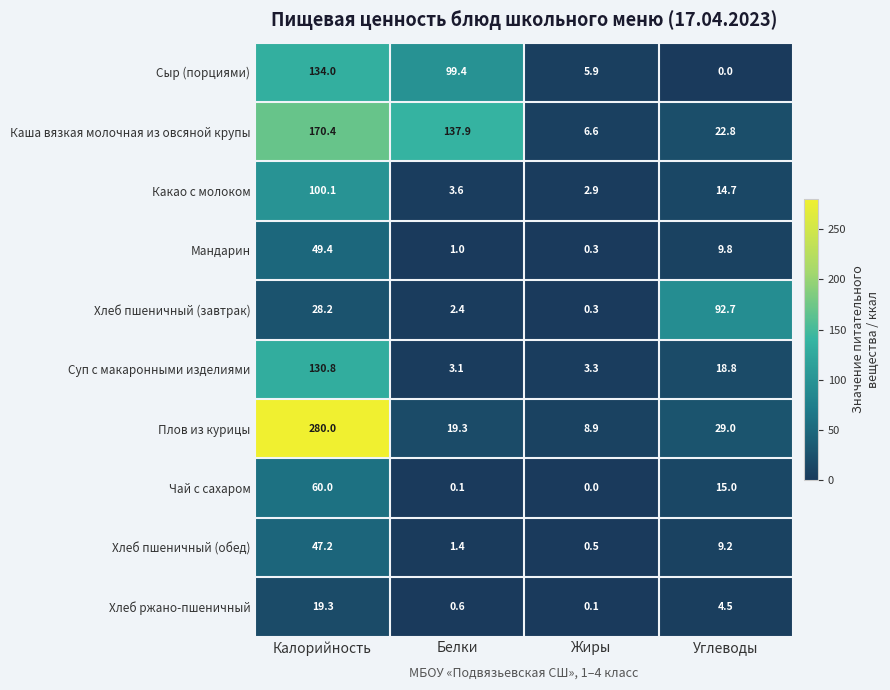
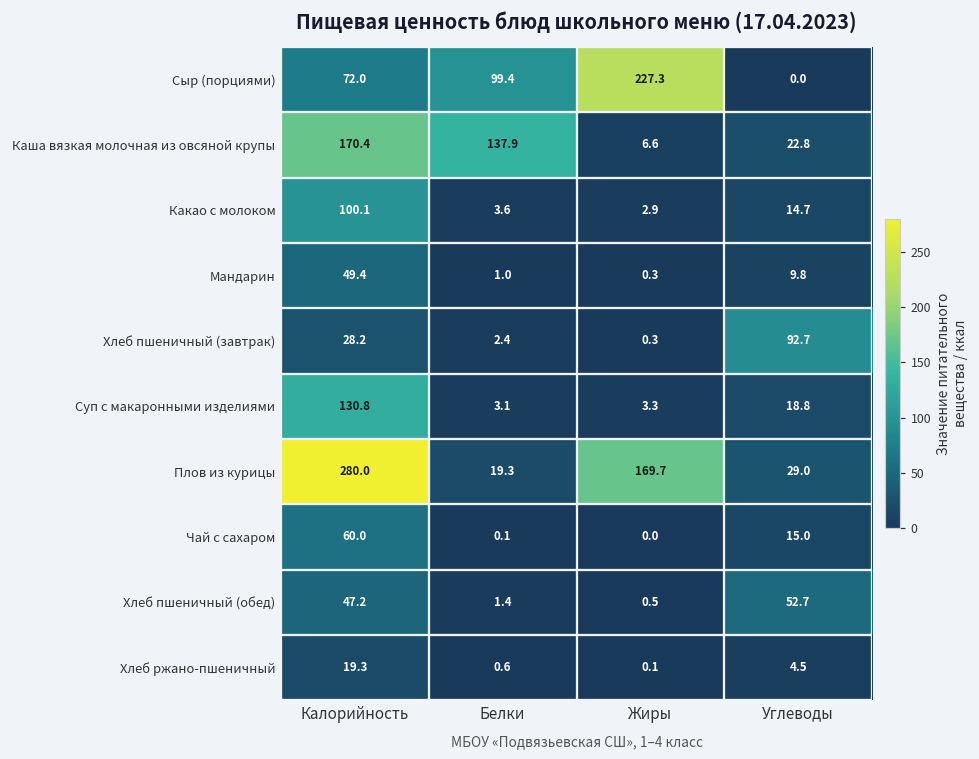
  {
    "Сыр (порциями)": {
-     "Калорийность": 134.0,
+     "Калорийность": 72.0,
      "Белки": 99.4,
-     "Жиры": 5.9,
+     "Жиры": 227.3,
      "Углеводы": 0.0
    },
    "Каша вязкая молочная из овсяной крупы": {
      "Калорийность": 170.4,
      "Белки": 137.9,
      "Жиры": 6.6,
      "Углеводы": 22.8
    },
    "Какао с молоком": {
      "Калорийность": 100.1,
      "Белки": 3.6,
      "Жиры": 2.9,
      "Углеводы": 14.7
    },
    "Мандарин": {
      "Калорийность": 49.4,
      "Белки": 1.0,
      "Жиры": 0.3,
      "Углеводы": 9.8
    },
    "Хлеб пшеничный (завтрак)": {
      "Калорийность": 28.2,
      "Белки": 2.4,
      "Жиры": 0.3,
      "Углеводы": 92.7
    },
    "Суп с макаронными изделиями": {
      "Калорийность": 130.8,
      "Белки": 3.1,
      "Жиры": 3.3,
      "Углеводы": 18.8
    },
    "Плов из курицы": {
      "Калорийность": 280.0,
      "Белки": 19.3,
-     "Жиры": 8.9,
+     "Жиры": 169.7,
      "Углеводы": 29.0
    },
    "Чай с сахаром": {
      "Калорийность": 60.0,
      "Белки": 0.1,
      "Жиры": 0.0,
      "Углеводы": 15.0
    },
    "Хлеб пшеничный (обед)": {
      "Калорийность": 47.2,
      "Белки": 1.4,
      "Жиры": 0.5,
-     "Углеводы": 9.2
+     "Углеводы": 52.7
    },
    "Хлеб ржано-пшеничный": {
      "Калорийность": 19.3,
      "Белки": 0.6,
      "Жиры": 0.1,
      "Углеводы": 4.5
    }
  }
